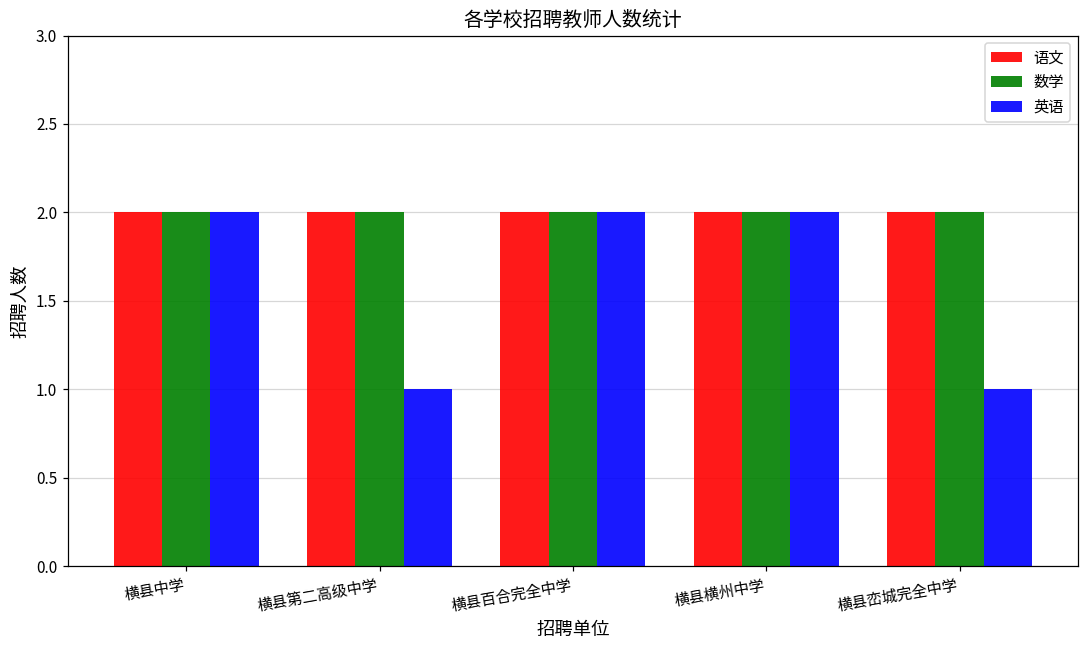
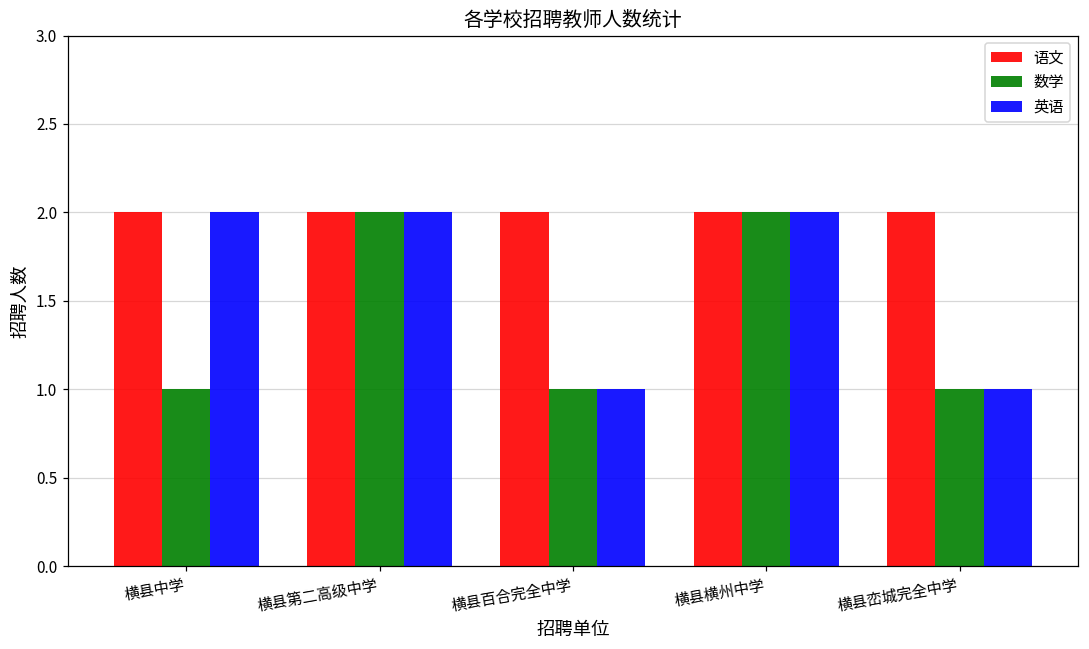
  {
    "语文": {
      "横县中学": 2,
      "横县第二高级中学": 2,
      "横县百合完全中学": 2,
      "横县横州中学": 2,
      "横县峦城完全中学": 2
    },
    "数学": {
-     "横县中学": 2,
+     "横县中学": 1,
      "横县第二高级中学": 2,
-     "横县百合完全中学": 2,
+     "横县百合完全中学": 1,
      "横县横州中学": 2,
-     "横县峦城完全中学": 2
+     "横县峦城完全中学": 1
    },
    "英语": {
      "横县中学": 2,
-     "横县第二高级中学": 1,
-     "横县百合完全中学": 2,
+     "横县第二高级中学": 2,
+     "横县百合完全中学": 1,
      "横县横州中学": 2,
      "横县峦城完全中学": 1
    }
  }
